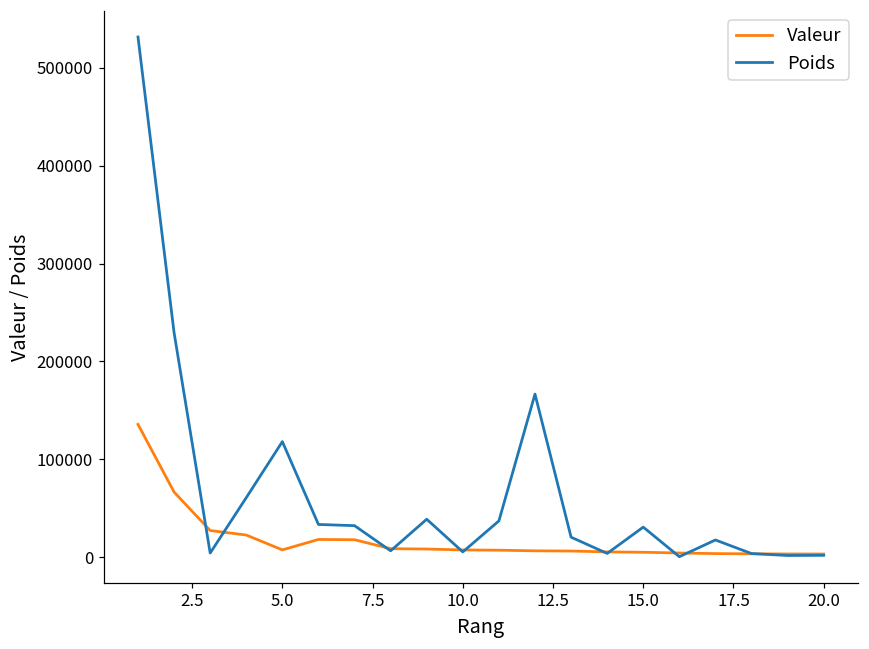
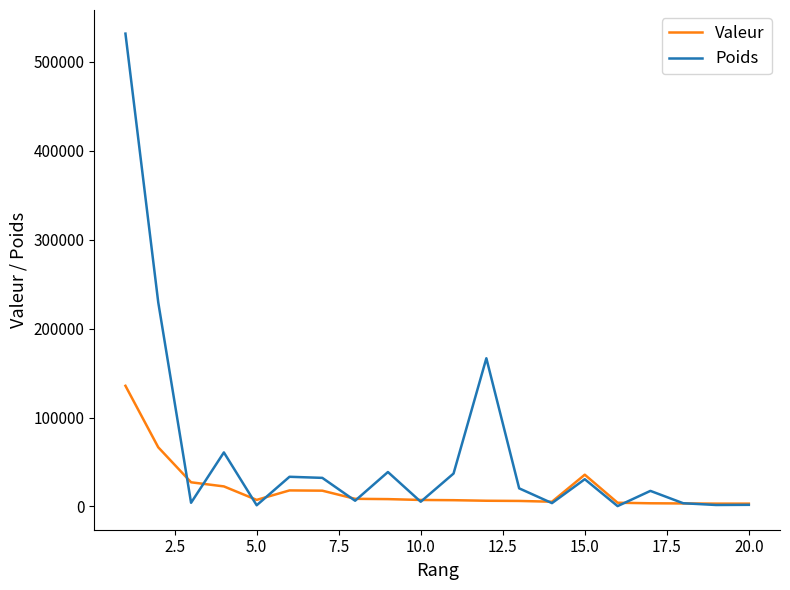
  {
    "Valeur": {
      "5.0": 10000,
-     "15.0": 0
+     "15.0": 40000
    },
    "Poids": {
-     "5.0": 120000,
+     "5.0": 0,
      "15.0": 30000
    }
  }
